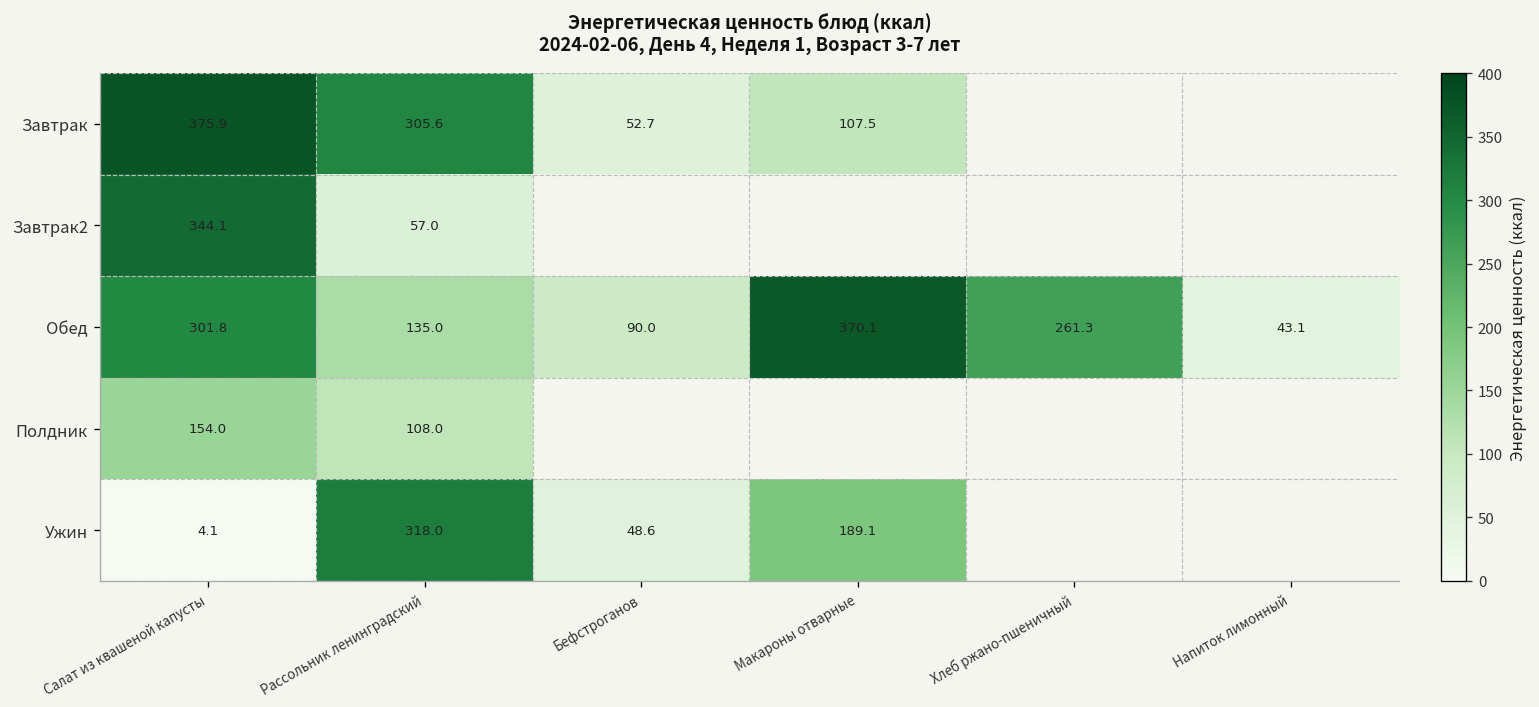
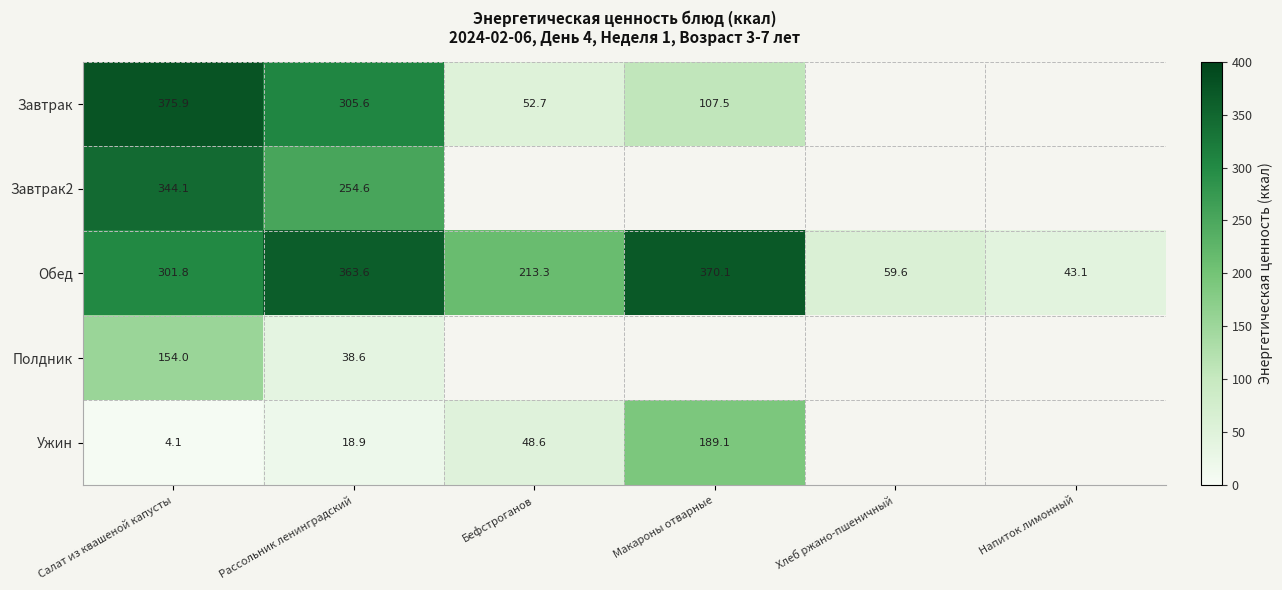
  {
    "Завтрак": {
      "Салат из квашеной капусты": 375.9,
      "Рассольник ленинградский": 305.6,
      "Бефстроганов": 52.7,
      "Макароны отварные": 107.5
    },
    "Завтрак2": {
      "Салат из квашеной капусты": 344.1,
-     "Рассольник ленинградский": 57.0
+     "Рассольник ленинградский": 254.6
    },
    "Обед": {
      "Салат из квашеной капусты": 301.8,
-     "Рассольник ленинградский": 135.0,
-     "Бефстроганов": 90.0,
+     "Рассольник ленинградский": 363.6,
+     "Бефстроганов": 213.3,
      "Макароны отварные": 370.1,
-     "Хлеб ржано-пшеничный": 261.3,
+     "Хлеб ржано-пшеничный": 59.6,
      "Напиток лимонный": 43.1
    },
    "Полдник": {
      "Салат из квашеной капусты": 154.0,
-     "Рассольник ленинградский": 108.0
+     "Рассольник ленинградский": 38.6
    },
    "Ужин": {
      "Салат из квашеной капусты": 4.1,
-     "Рассольник ленинградский": 318.0,
+     "Рассольник ленинградский": 18.9,
      "Бефстроганов": 48.6,
      "Макароны отварные": 189.1
    }
  }
